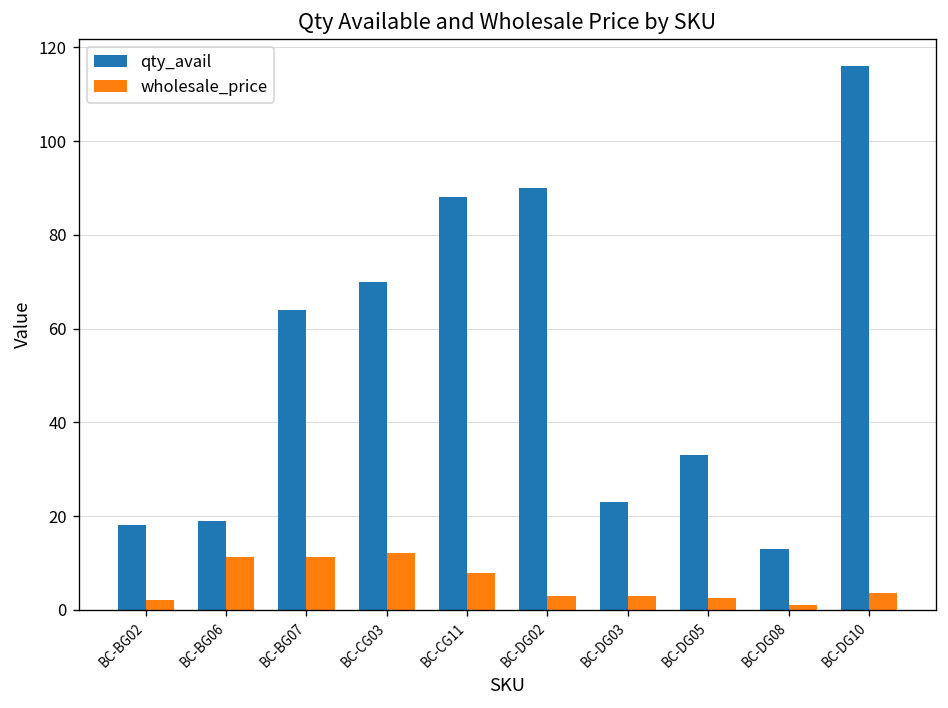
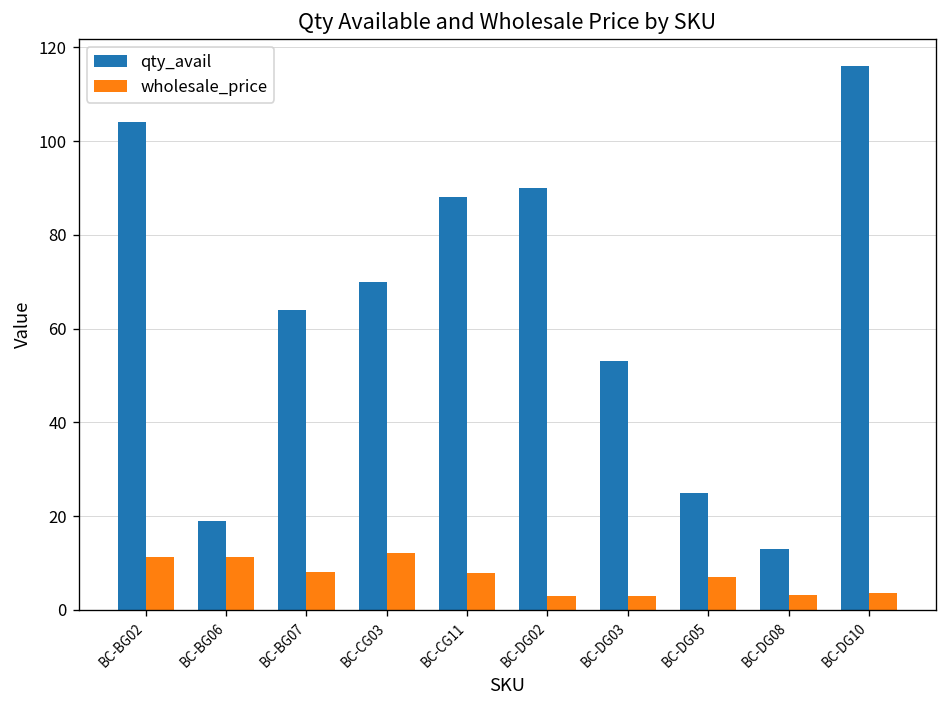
  {
    "qty_avail": {
-     "BC-BG02": 18,
+     "BC-BG02": 104,
      "BC-BG06": 19,
      "BC-BG07": 64,
      "BC-CG03": 70,
      "BC-CG11": 88,
      "BC-DG02": 90,
-     "BC-DG03": 23,
-     "BC-DG05": 33,
+     "BC-DG03": 53,
+     "BC-DG05": 25,
      "BC-DG08": 13,
      "BC-DG10": 116
    },
    "wholesale_price": {
-     "BC-BG02": 2,
+     "BC-BG02": 11,
      "BC-BG06": 11,
-     "BC-BG07": 11,
+     "BC-BG07": 8,
      "BC-CG03": 12,
      "BC-CG11": 8,
      "BC-DG02": 3,
      "BC-DG03": 3,
-     "BC-DG05": 3,
-     "BC-DG08": 1,
+     "BC-DG05": 7,
+     "BC-DG08": 3,
      "BC-DG10": 4
    }
  }
